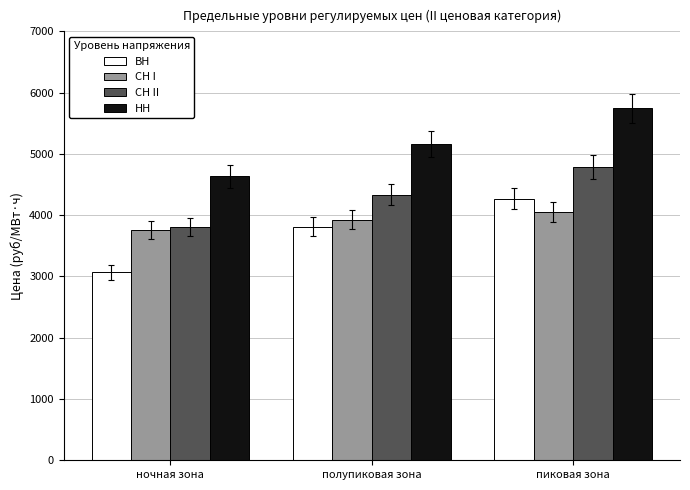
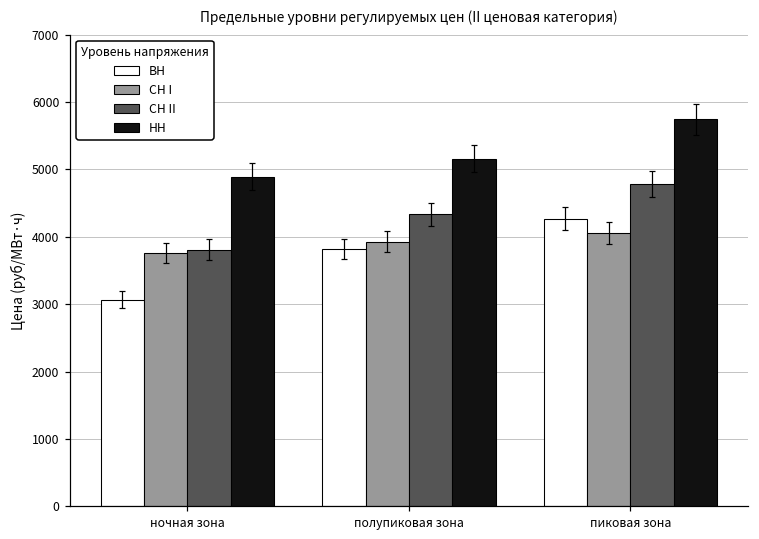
  {
    "ВН": {
      "ночная зона": 3100,
      "полупиковая зона": 3800,
      "пиковая зона": 4300
    },
    "СН I": {
      "ночная зона": 3800,
      "полупиковая зона": 3900,
      "пиковая зона": 4000
    },
    "СН II": {
      "ночная зона": 3800,
      "полупиковая зона": 4300,
      "пиковая зона": 4800
    },
    "НН": {
-     "ночная зона": 4600,
+     "ночная зона": 4900,
      "полупиковая зона": 5200,
      "пиковая зона": 5700
    }
  }
